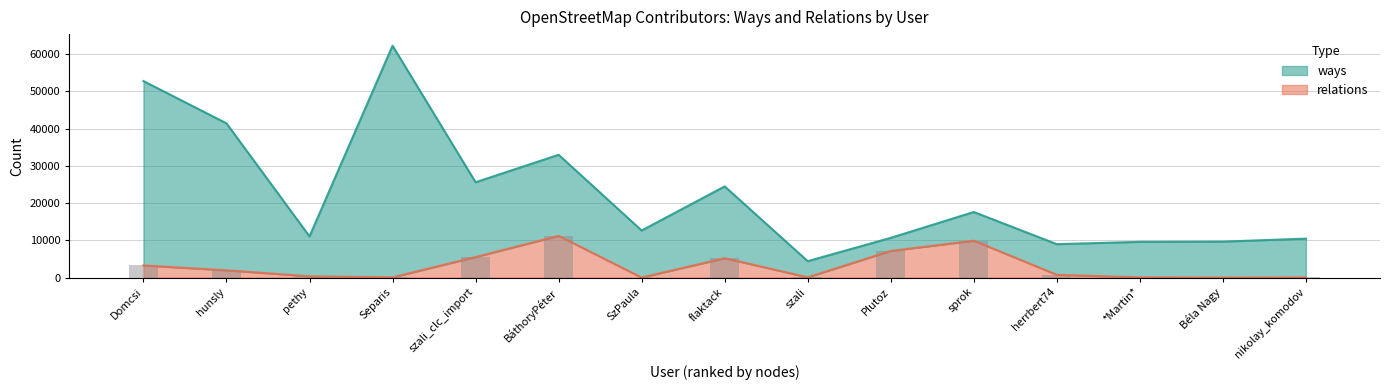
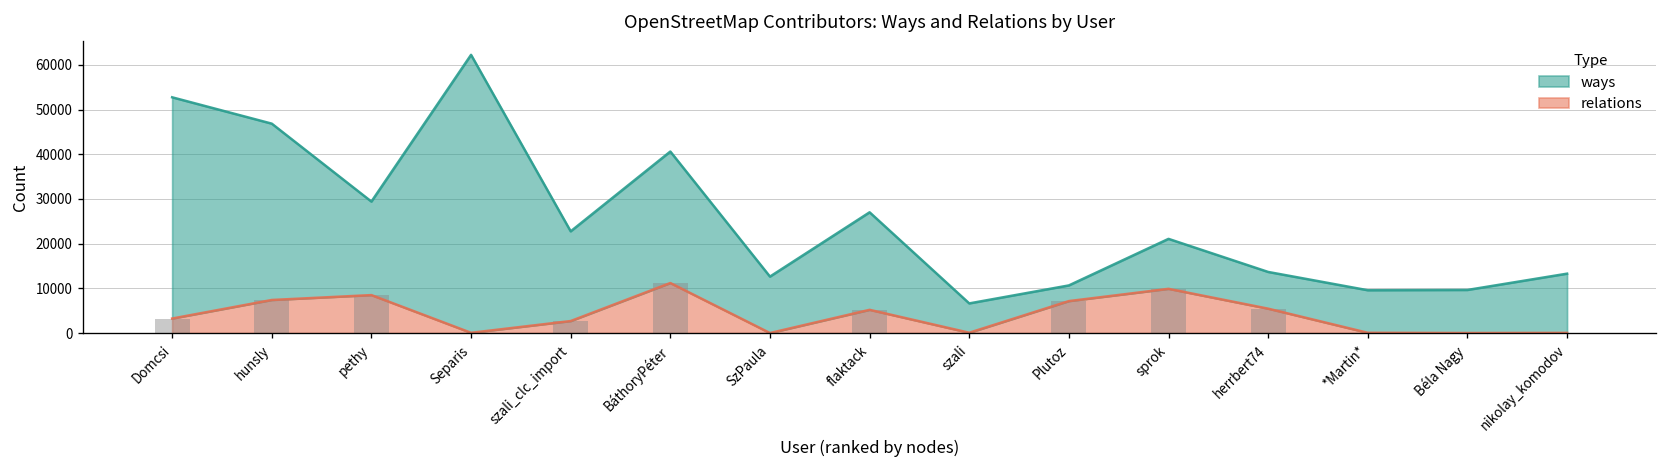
  {
    "relations": {
      "Domcsi": 3000,
-     "hunsly": 2000,
-     "pethy": 0,
+     "hunsly": 7000,
+     "pethy": 8000,
      "Separis": 0,
-     "szali_clc_import": 6000,
+     "szali_clc_import": 3000,
      "BáthoryPéter": 11000,
      "SzPaula": 0,
      "flaktack": 5000,
      "szali": 0,
      "Plutoz": 7000,
      "sprok": 10000,
-     "herrbert74": 1000,
+     "herrbert74": 5000,
      "*Martin*": 0,
      "Béla Nagy": 0,
      "nikolay_komodov": 0
    },
    "ways": {
      "Domcsi": 49000,
      "hunsly": 39000,
-     "pethy": 11000,
+     "pethy": 21000,
      "Separis": 62000,
      "szali_clc_import": 20000,
-     "BáthoryPéter": 22000,
+     "BáthoryPéter": 29000,
      "SzPaula": 13000,
-     "flaktack": 19000,
-     "szali": 4000,
+     "flaktack": 22000,
+     "szali": 7000,
      "Plutoz": 4000,
-     "sprok": 8000,
+     "sprok": 11000,
      "herrbert74": 8000,
      "*Martin*": 10000,
      "Béla Nagy": 10000,
-     "nikolay_komodov": 10000
+     "nikolay_komodov": 13000
    }
  }
